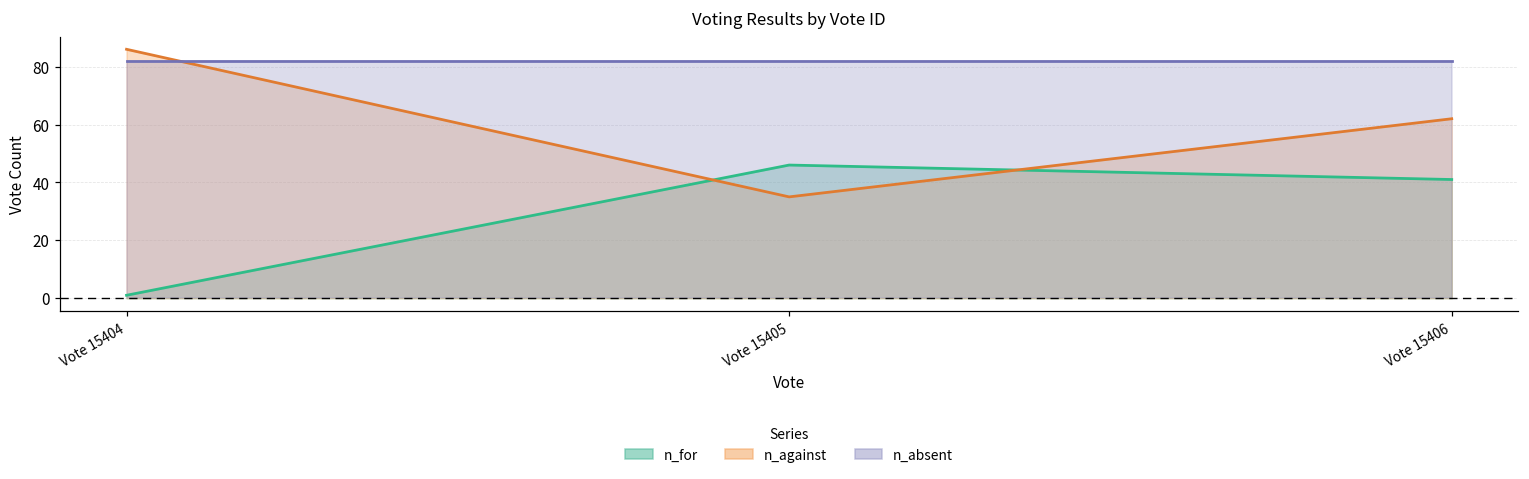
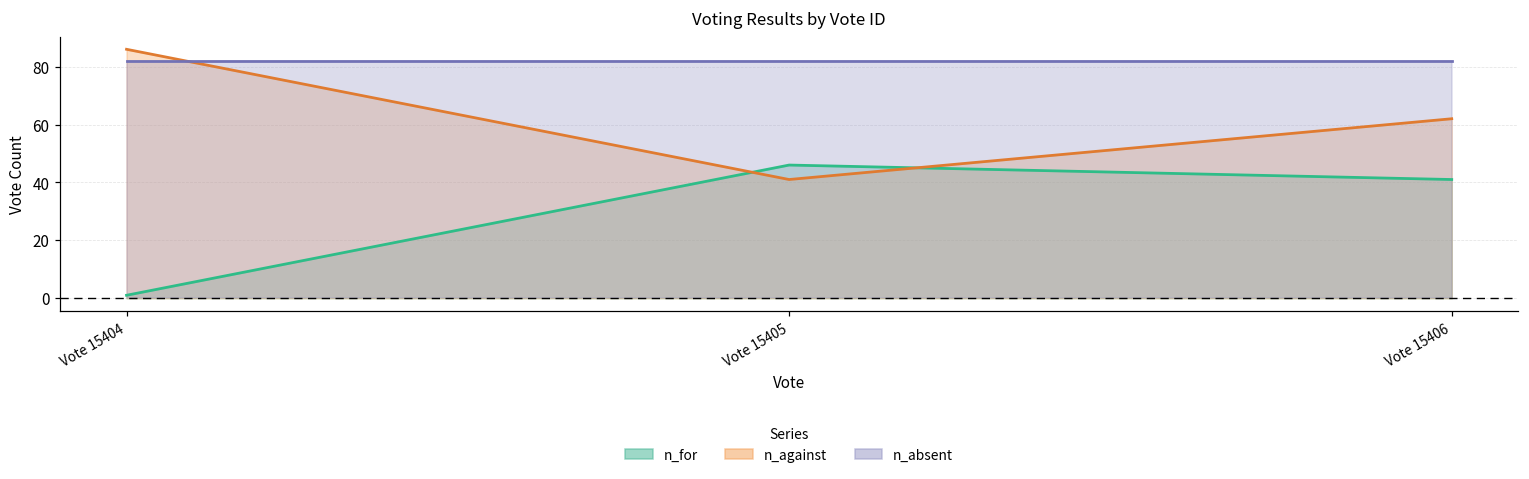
  {
    "n_against": {
      "Vote 15404": 86,
-     "Vote 15405": 35,
+     "Vote 15405": 41,
      "Vote 15406": 62
    }
  }
